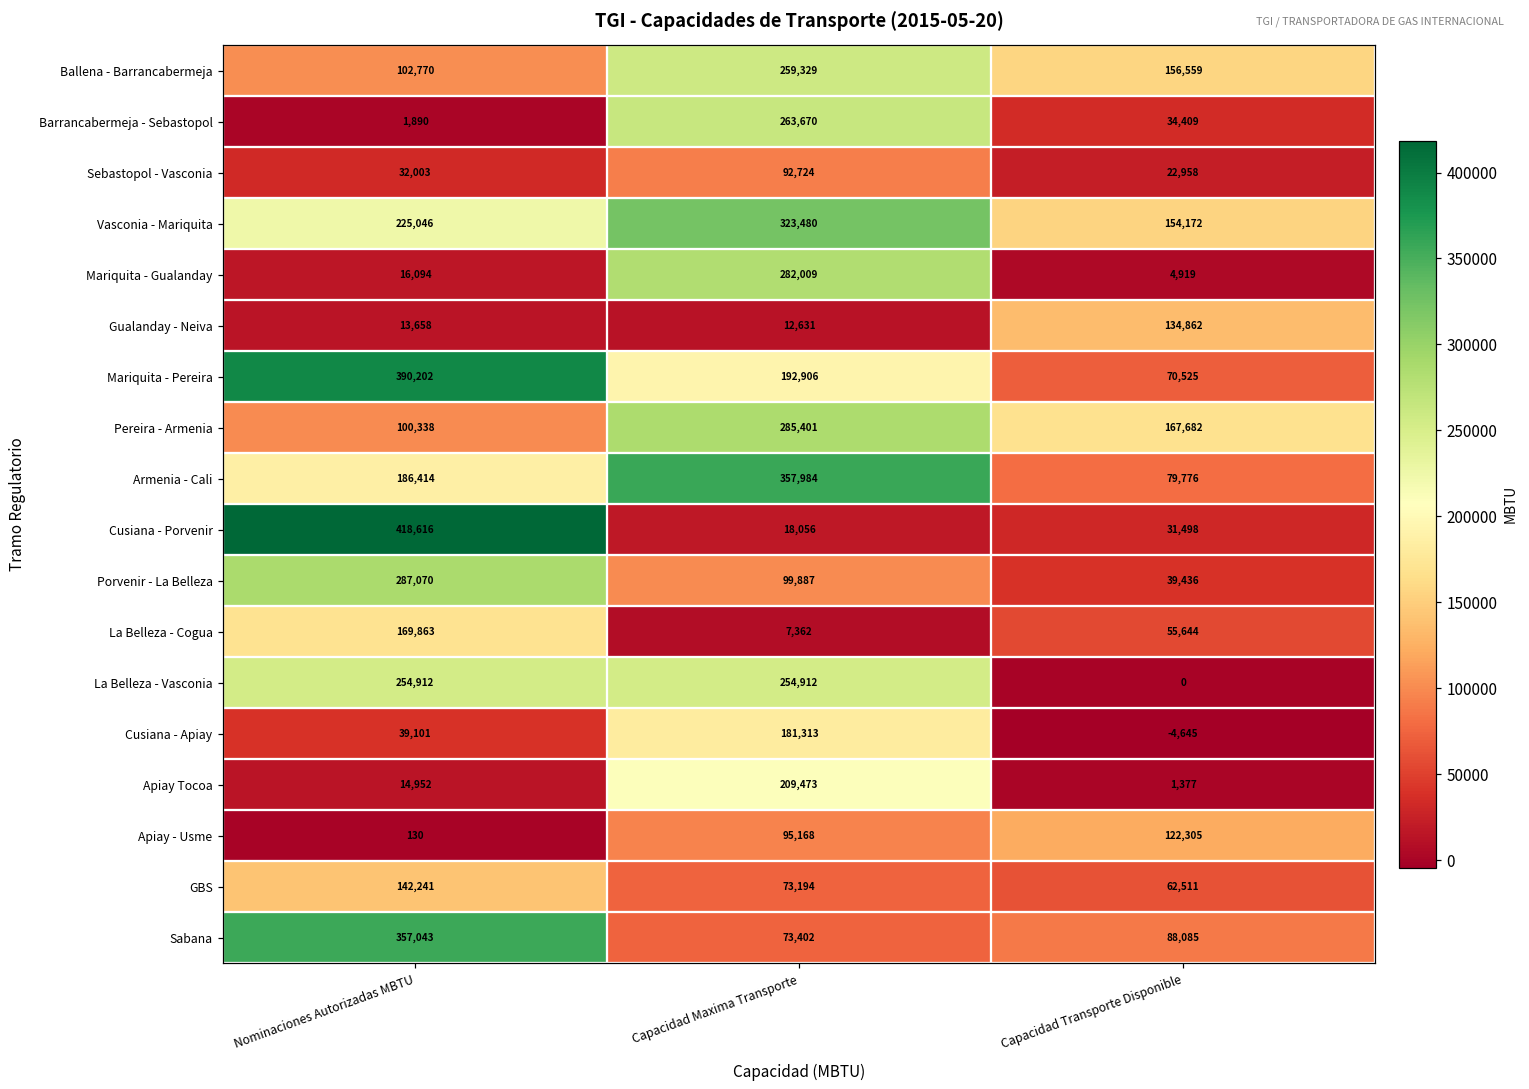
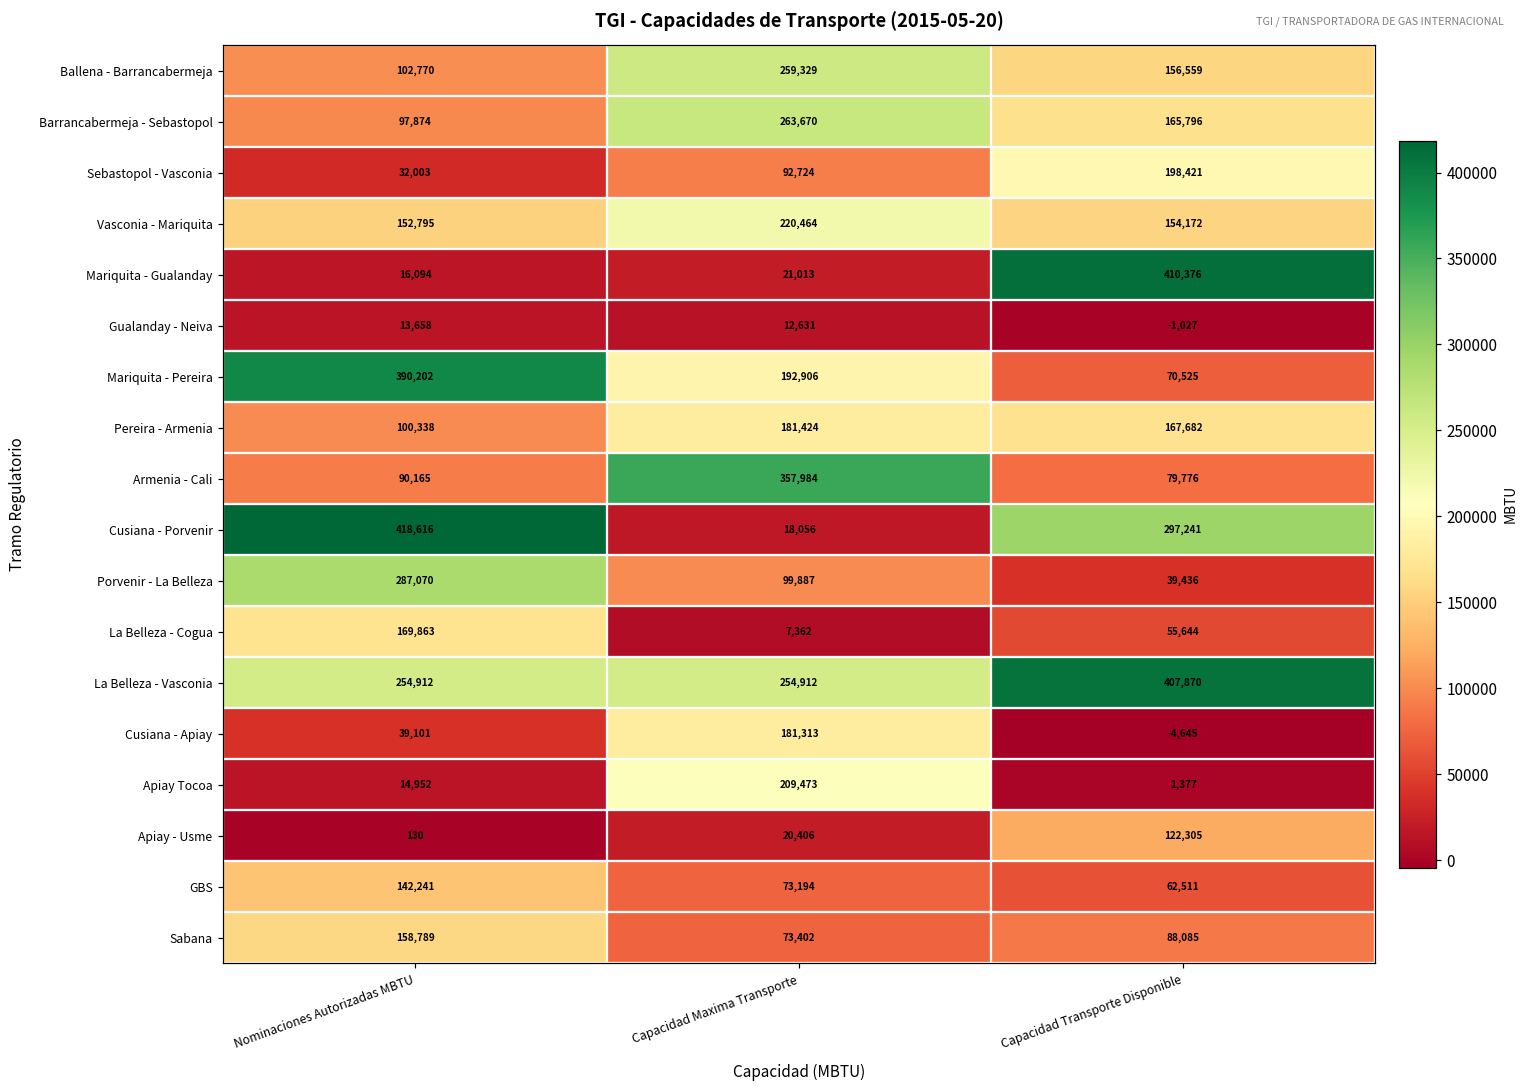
  {
    "Ballena - Barrancabermeja": {
      "Nominaciones Autorizadas MBTU": "102,770",
      "Capacidad Maxima Transporte": "259,329",
      "Capacidad Transporte Disponible": "156,559"
    },
    "Barrancabermeja - Sebastopol": {
-     "Nominaciones Autorizadas MBTU": "1,890",
+     "Nominaciones Autorizadas MBTU": "97,874",
      "Capacidad Maxima Transporte": "263,670",
-     "Capacidad Transporte Disponible": "34,409"
+     "Capacidad Transporte Disponible": "165,796"
    },
    "Sebastopol - Vasconia": {
      "Nominaciones Autorizadas MBTU": "32,003",
      "Capacidad Maxima Transporte": "92,724",
-     "Capacidad Transporte Disponible": "22,958"
+     "Capacidad Transporte Disponible": "198,421"
    },
    "Vasconia - Mariquita": {
-     "Nominaciones Autorizadas MBTU": "225,046",
-     "Capacidad Maxima Transporte": "323,480",
+     "Nominaciones Autorizadas MBTU": "152,795",
+     "Capacidad Maxima Transporte": "220,464",
      "Capacidad Transporte Disponible": "154,172"
    },
    "Mariquita - Gualanday": {
      "Nominaciones Autorizadas MBTU": "16,094",
-     "Capacidad Maxima Transporte": "282,009",
-     "Capacidad Transporte Disponible": "4,919"
+     "Capacidad Maxima Transporte": "21,013",
+     "Capacidad Transporte Disponible": "410,376"
    },
    "Gualanday - Neiva": {
      "Nominaciones Autorizadas MBTU": "13,658",
      "Capacidad Maxima Transporte": "12,631",
-     "Capacidad Transporte Disponible": "134,862"
+     "Capacidad Transporte Disponible": "-1,027"
    },
    "Mariquita - Pereira": {
      "Nominaciones Autorizadas MBTU": "390,202",
      "Capacidad Maxima Transporte": "192,906",
      "Capacidad Transporte Disponible": "70,525"
    },
    "Pereira - Armenia": {
      "Nominaciones Autorizadas MBTU": "100,338",
-     "Capacidad Maxima Transporte": "285,401",
+     "Capacidad Maxima Transporte": "181,424",
      "Capacidad Transporte Disponible": "167,682"
    },
    "Armenia - Cali": {
-     "Nominaciones Autorizadas MBTU": "186,414",
+     "Nominaciones Autorizadas MBTU": "90,165",
      "Capacidad Maxima Transporte": "357,984",
      "Capacidad Transporte Disponible": "79,776"
    },
    "Cusiana - Porvenir": {
      "Nominaciones Autorizadas MBTU": "418,616",
      "Capacidad Maxima Transporte": "18,056",
-     "Capacidad Transporte Disponible": "31,498"
+     "Capacidad Transporte Disponible": "297,241"
    },
    "Porvenir - La Belleza": {
      "Nominaciones Autorizadas MBTU": "287,070",
      "Capacidad Maxima Transporte": "99,887",
      "Capacidad Transporte Disponible": "39,436"
    },
    "La Belleza - Cogua": {
      "Nominaciones Autorizadas MBTU": "169,863",
      "Capacidad Maxima Transporte": "7,362",
      "Capacidad Transporte Disponible": "55,644"
    },
    "La Belleza - Vasconia": {
      "Nominaciones Autorizadas MBTU": "254,912",
      "Capacidad Maxima Transporte": "254,912",
-     "Capacidad Transporte Disponible": "0"
+     "Capacidad Transporte Disponible": "407,870"
    },
    "Cusiana - Apiay": {
      "Nominaciones Autorizadas MBTU": "39,101",
      "Capacidad Maxima Transporte": "181,313",
      "Capacidad Transporte Disponible": "-4,645"
    },
    "Apiay Tocoa": {
      "Nominaciones Autorizadas MBTU": "14,952",
      "Capacidad Maxima Transporte": "209,473",
      "Capacidad Transporte Disponible": "1,377"
    },
    "Apiay - Usme": {
      "Nominaciones Autorizadas MBTU": "130",
-     "Capacidad Maxima Transporte": "95,168",
+     "Capacidad Maxima Transporte": "20,406",
      "Capacidad Transporte Disponible": "122,305"
    },
    "GBS": {
      "Nominaciones Autorizadas MBTU": "142,241",
      "Capacidad Maxima Transporte": "73,194",
      "Capacidad Transporte Disponible": "62,511"
    },
    "Sabana": {
-     "Nominaciones Autorizadas MBTU": "357,043",
+     "Nominaciones Autorizadas MBTU": "158,789",
      "Capacidad Maxima Transporte": "73,402",
      "Capacidad Transporte Disponible": "88,085"
    }
  }
